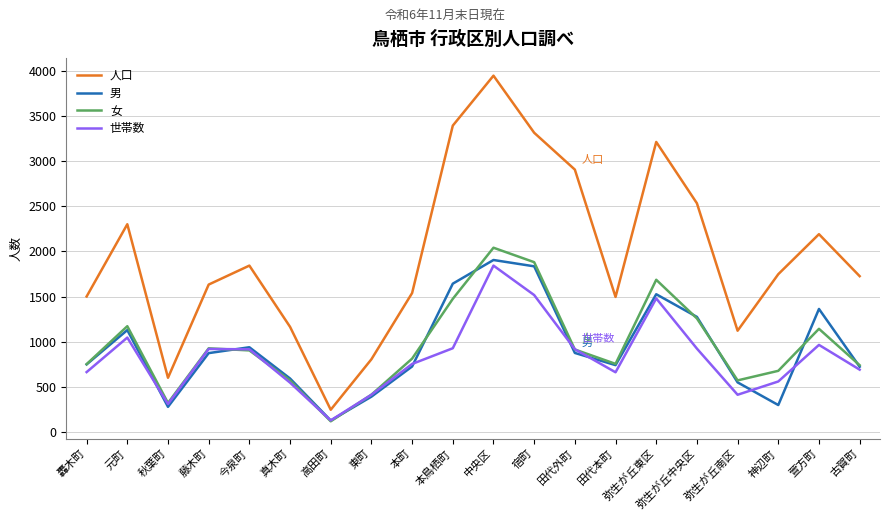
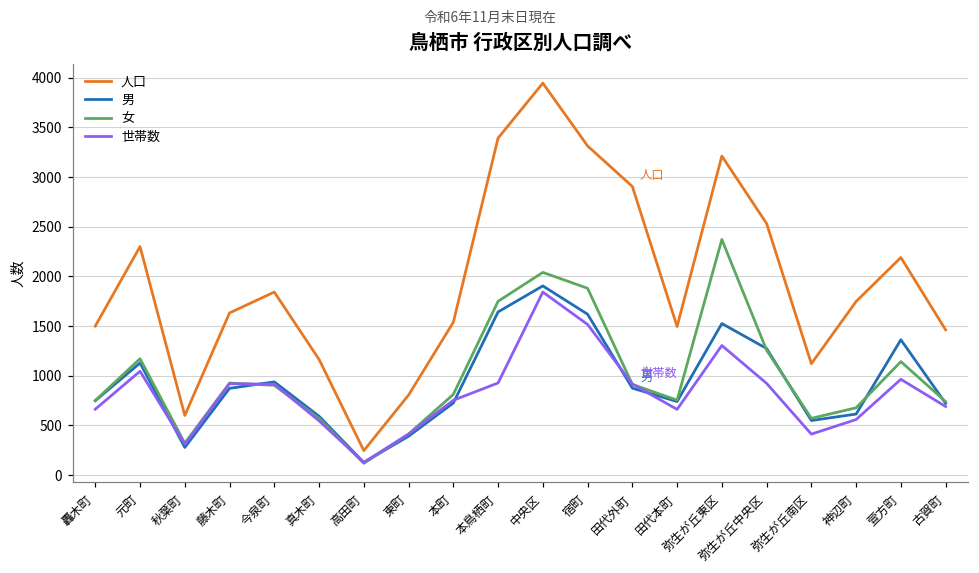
  {
    "人口": {
      "轟木町": 1500,
      "元町": 2300,
      "秋葉町": 600,
      "藤木町": 1600,
      "今泉町": 1800,
      "真木町": 1200,
      "高田町": 200,
      "東町": 800,
      "本町": 1500,
      "本鳥栖町": 3400,
      "中央区": 3900,
      "宿町": 3300,
      "田代外町": 2900,
      "田代本町": 1500,
      "弥生が丘東区": 3200,
      "弥生が丘中央区": 2500,
      "弥生が丘南区": 1100,
      "神辺町": 1700,
      "萱方町": 2200,
-     "古賀町": 1700
+     "古賀町": 1500
    },
    "男": {
      "元町": 1100,
      "秋葉町": 300,
      "藤木町": 900,
      "本鳥栖町": 1600,
      "中央区": 1900,
-     "宿町": 1800,
+     "宿町": 1600,
      "田代外町": 900,
      "弥生が丘東区": 1500,
-     "神辺町": 300,
+     "神辺町": 600,
      "萱方町": 1400
    },
    "女": {
      "元町": 1200,
      "本町": 800,
-     "本鳥栖町": 1500,
+     "本鳥栖町": 1800,
      "中央区": 2000,
      "宿町": 1900,
-     "弥生が丘東区": 1700,
+     "弥生が丘東区": 2400,
      "神辺町": 700,
      "萱方町": 1100
    },
    "世帯数": {
      "轟木町": 700,
      "元町": 1000,
      "本鳥栖町": 900,
      "中央区": 1800,
      "宿町": 1500,
      "田代本町": 700,
-     "弥生が丘東区": 1500,
+     "弥生が丘東区": 1300,
      "弥生が丘中央区": 900,
      "弥生が丘南区": 400,
      "神辺町": 600,
      "萱方町": 1000,
      "古賀町": 700
    }
  }
